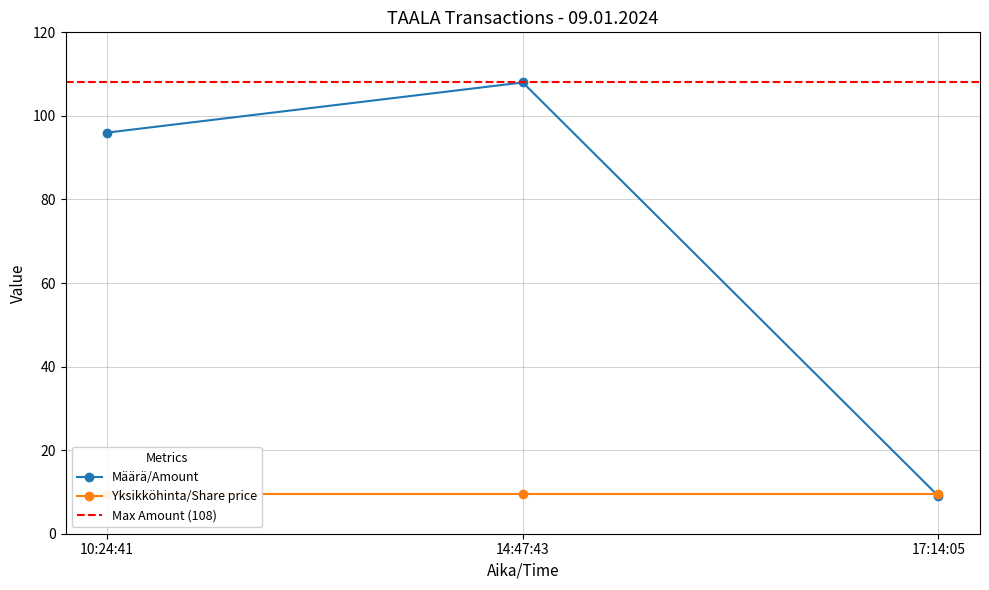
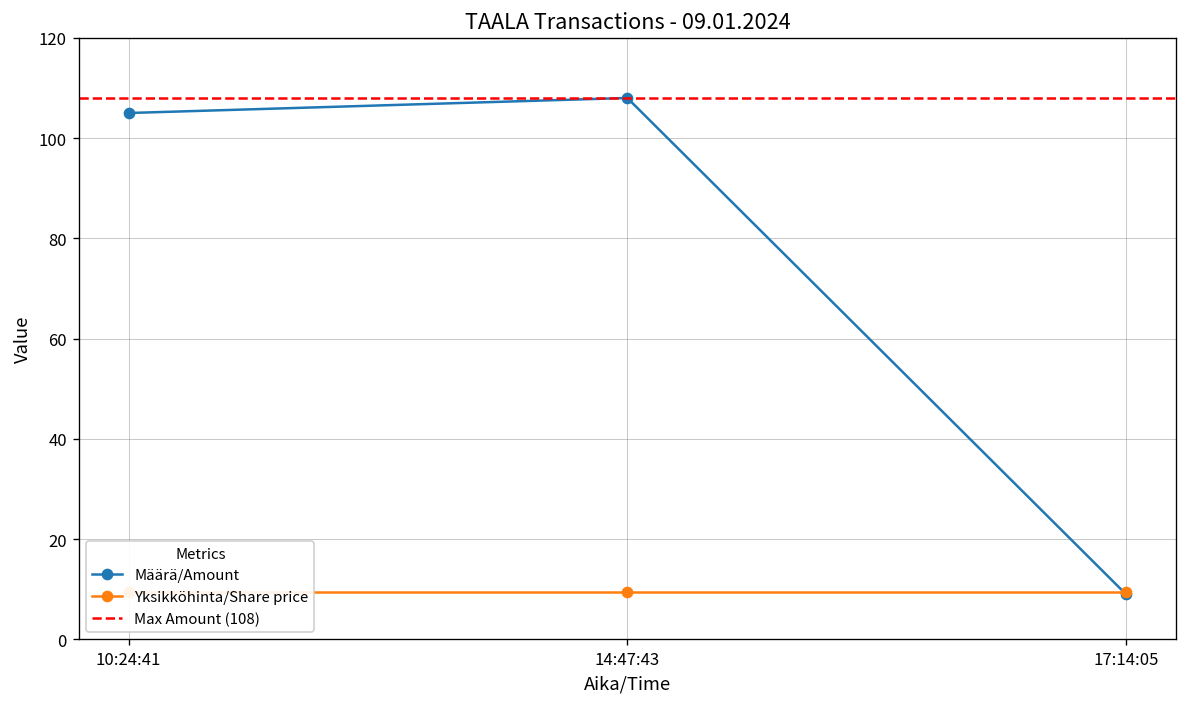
  {
    "Määrä/Amount": {
-     "10:24:41": 96,
+     "10:24:41": 105,
      "14:47:43": 108
    },
    "Yksikköhinta/Share price": {
      "14:47:43": 10
    }
  }
